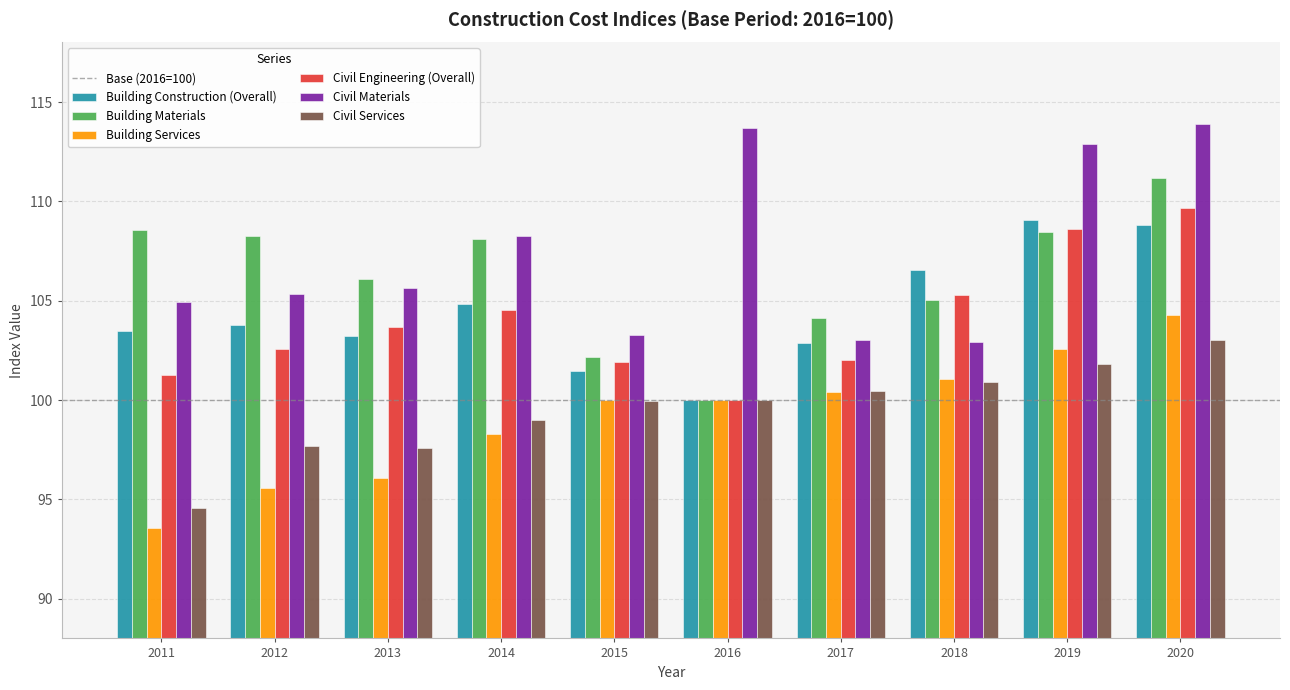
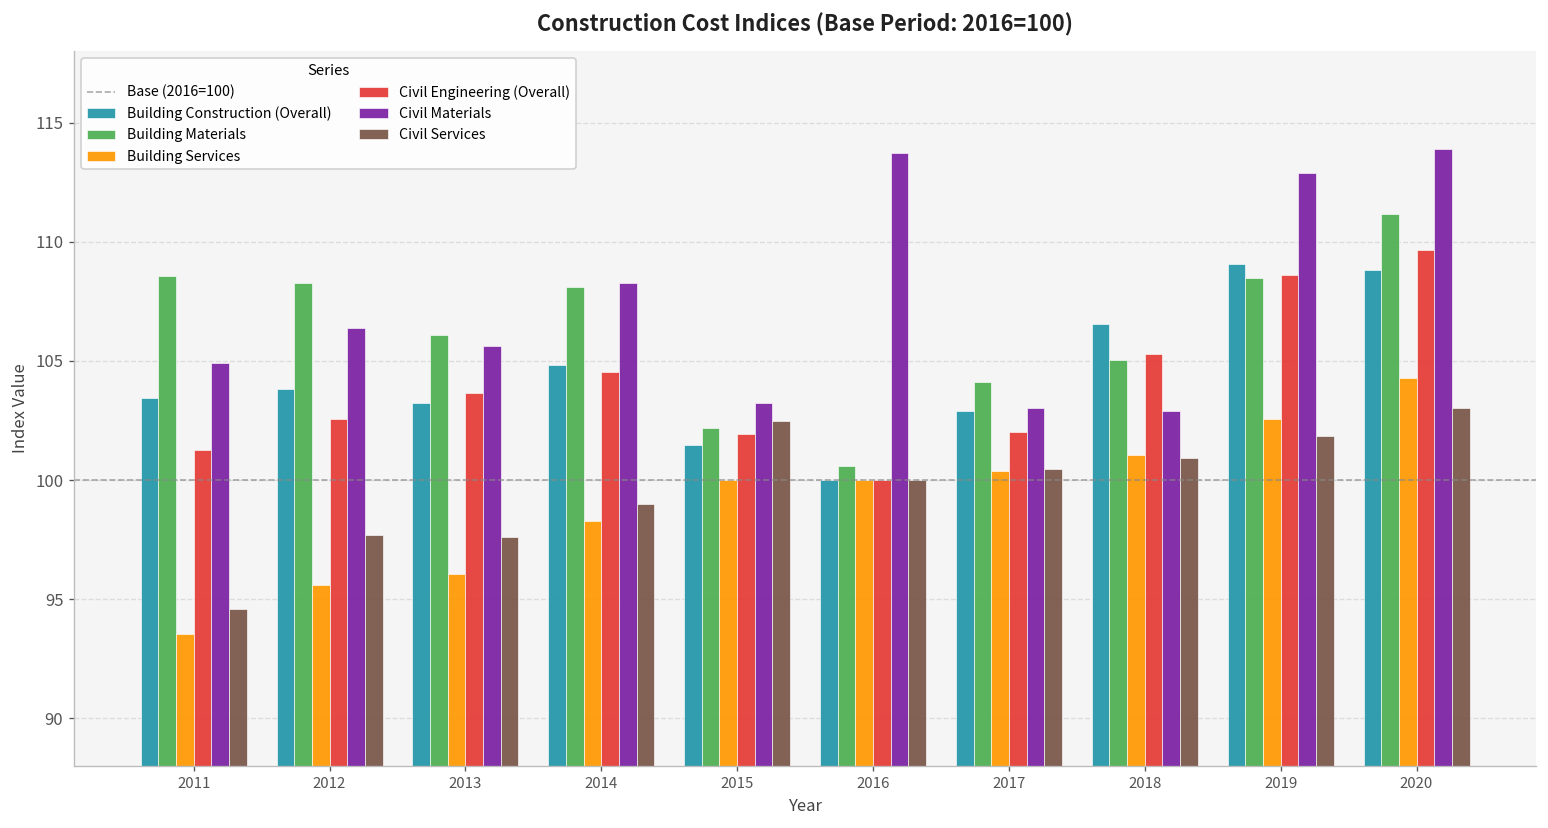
  {
    "Building Construction (Overall)": {
      "2011": 103.5,
      "2012": 103.8,
      "2013": 103.2,
      "2014": 104.8,
      "2015": 101.5,
      "2016": 100.0,
      "2017": 102.9,
      "2018": 106.5,
      "2019": 109.1,
      "2020": 108.8
    },
    "Building Materials": {
      "2011": 108.6,
      "2012": 108.3,
      "2013": 106.1,
      "2014": 108.1,
      "2015": 102.2,
-     "2016": 100.0,
+     "2016": 100.6,
      "2017": 104.1,
      "2018": 105.0,
      "2019": 108.5,
      "2020": 111.2
    },
    "Building Services": {
      "2011": 93.6,
      "2012": 95.6,
      "2013": 96.1,
      "2014": 98.3,
      "2015": 100.0,
      "2016": 100.0,
      "2017": 100.4,
      "2018": 101.1,
      "2019": 102.6,
      "2020": 104.3
    },
    "Civil Engineering (Overall)": {
      "2011": 101.3,
      "2012": 102.6,
      "2013": 103.7,
      "2014": 104.6,
      "2015": 101.9,
      "2016": 100.0,
      "2017": 102.0,
      "2018": 105.3,
      "2019": 108.6,
      "2020": 109.7
    },
    "Civil Materials": {
      "2011": 104.9,
-     "2012": 105.4,
+     "2012": 106.4,
      "2013": 105.6,
      "2014": 108.3,
      "2015": 103.3,
      "2016": 113.7,
      "2017": 103.0,
      "2018": 102.9,
      "2019": 112.9,
      "2020": 113.9
    },
    "Civil Services": {
      "2011": 94.6,
      "2012": 97.7,
      "2013": 97.6,
      "2014": 99.0,
-     "2015": 99.9,
+     "2015": 102.5,
      "2016": 100.0,
      "2017": 100.5,
      "2018": 100.9,
      "2019": 101.8,
      "2020": 103.0
    }
  }
